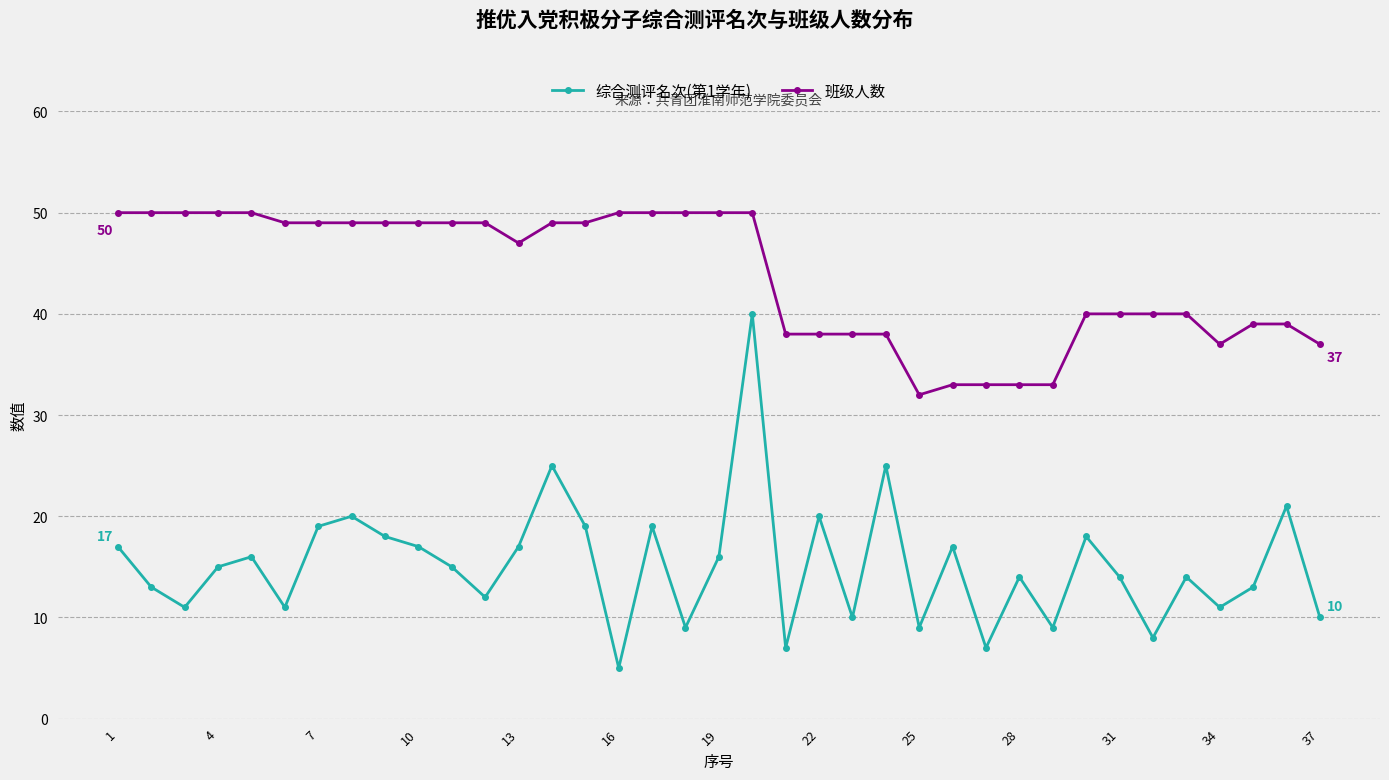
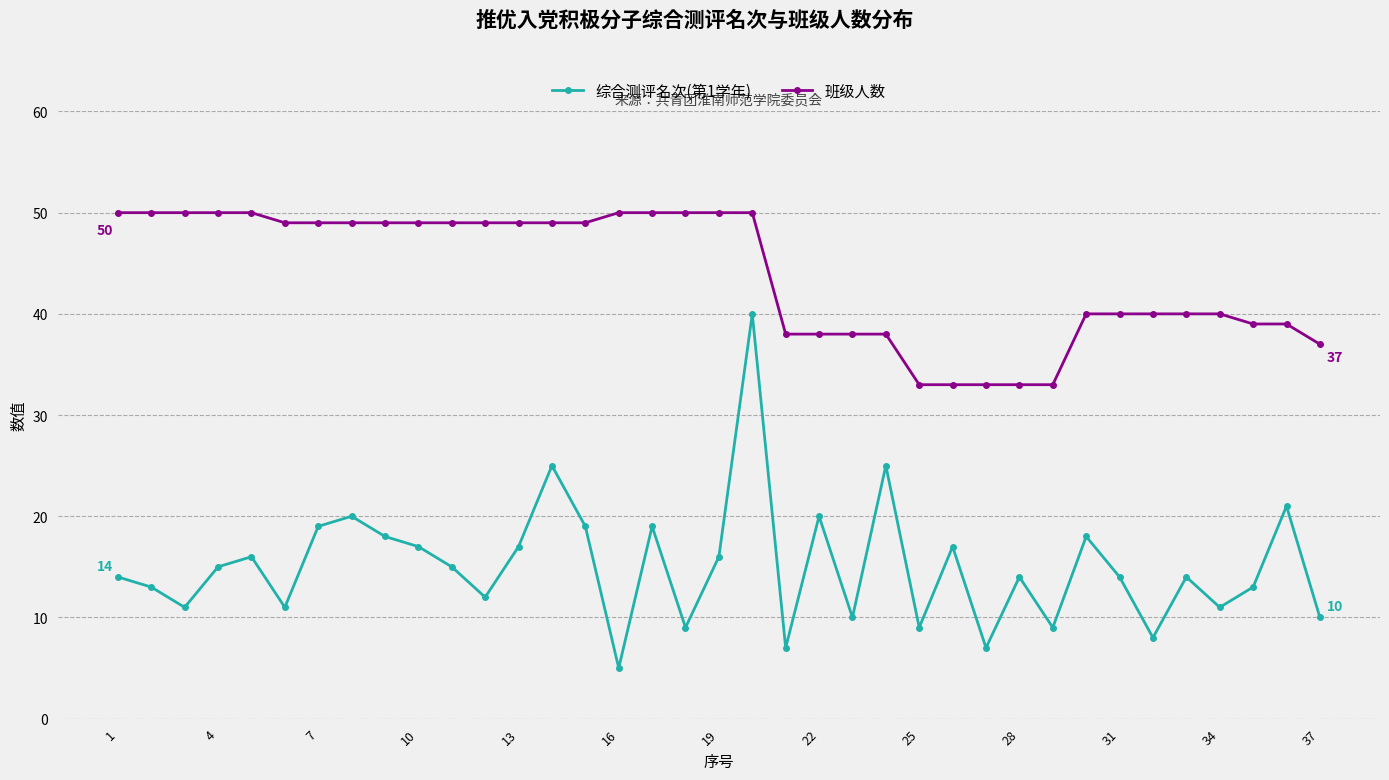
  {
    "综合测评名次(第1学年)": {
-     "1": 17,
+     "1": 14,
      "37": 10
    },
    "班级人数": {
      "4": 50,
      "7": 49,
      "10": 49,
-     "13": 47,
+     "13": 49,
      "16": 50,
      "19": 50,
      "22": 38,
-     "25": 32,
+     "25": 33,
      "28": 33,
      "31": 40,
-     "34": 37
+     "34": 40
    }
  }
